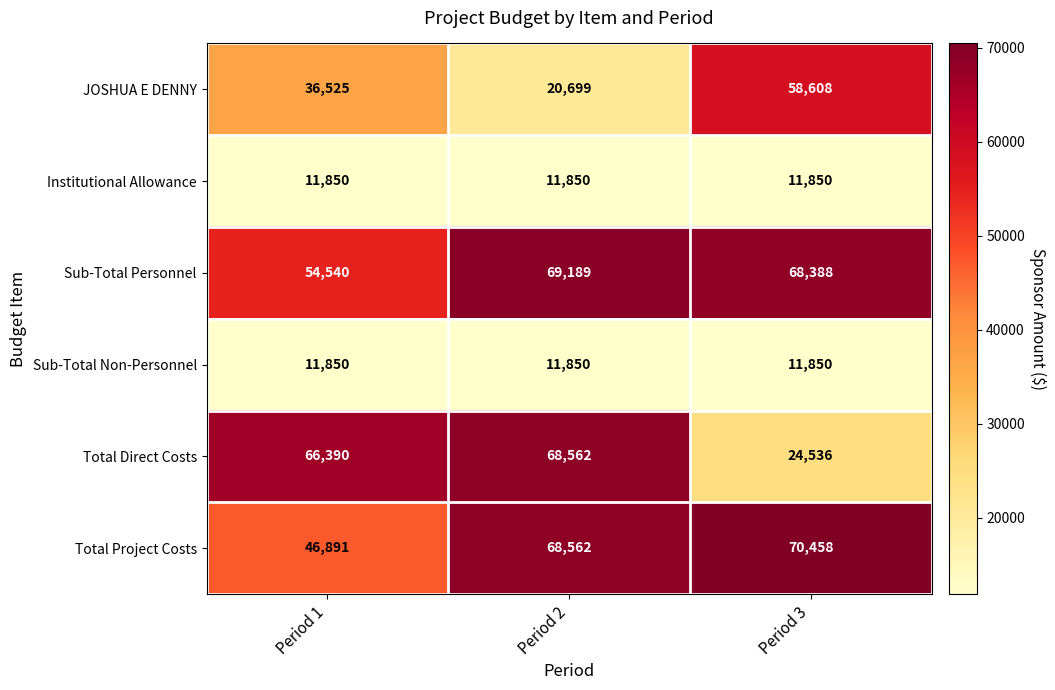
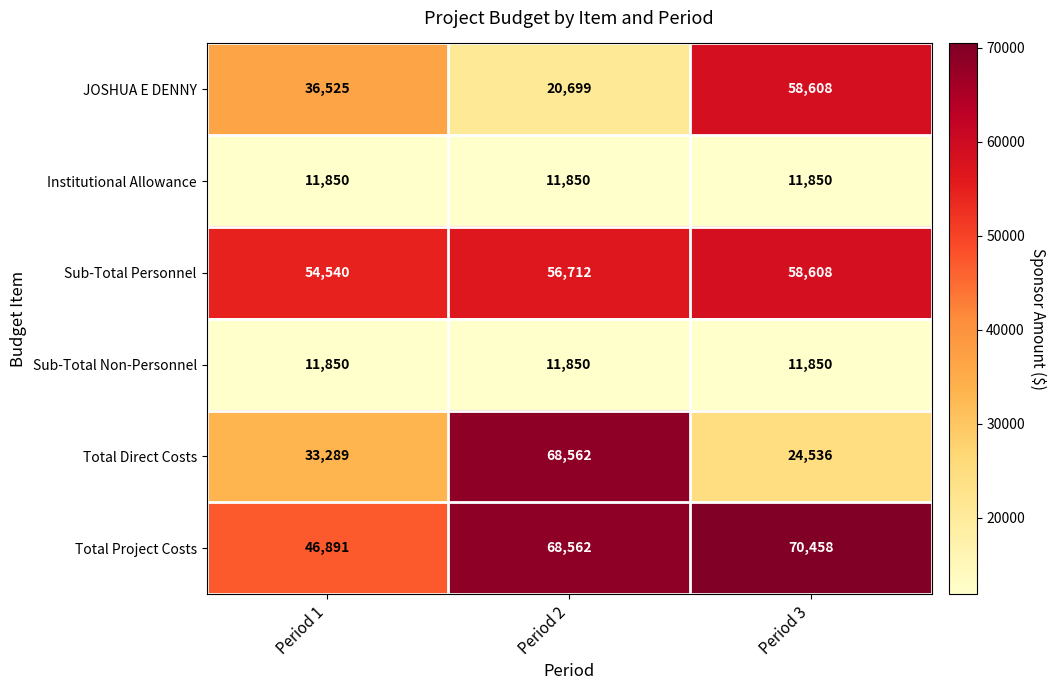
  {
    "JOSHUA E DENNY": {
      "Period 1": "36,525",
      "Period 2": "20,699",
      "Period 3": "58,608"
    },
    "Institutional Allowance": {
      "Period 1": "11,850",
      "Period 2": "11,850",
      "Period 3": "11,850"
    },
    "Sub-Total Personnel": {
      "Period 1": "54,540",
-     "Period 2": "69,189",
-     "Period 3": "68,388"
+     "Period 2": "56,712",
+     "Period 3": "58,608"
    },
    "Sub-Total Non-Personnel": {
      "Period 1": "11,850",
      "Period 2": "11,850",
      "Period 3": "11,850"
    },
    "Total Direct Costs": {
-     "Period 1": "66,390",
+     "Period 1": "33,289",
      "Period 2": "68,562",
      "Period 3": "24,536"
    },
    "Total Project Costs": {
      "Period 1": "46,891",
      "Period 2": "68,562",
      "Period 3": "70,458"
    }
  }
